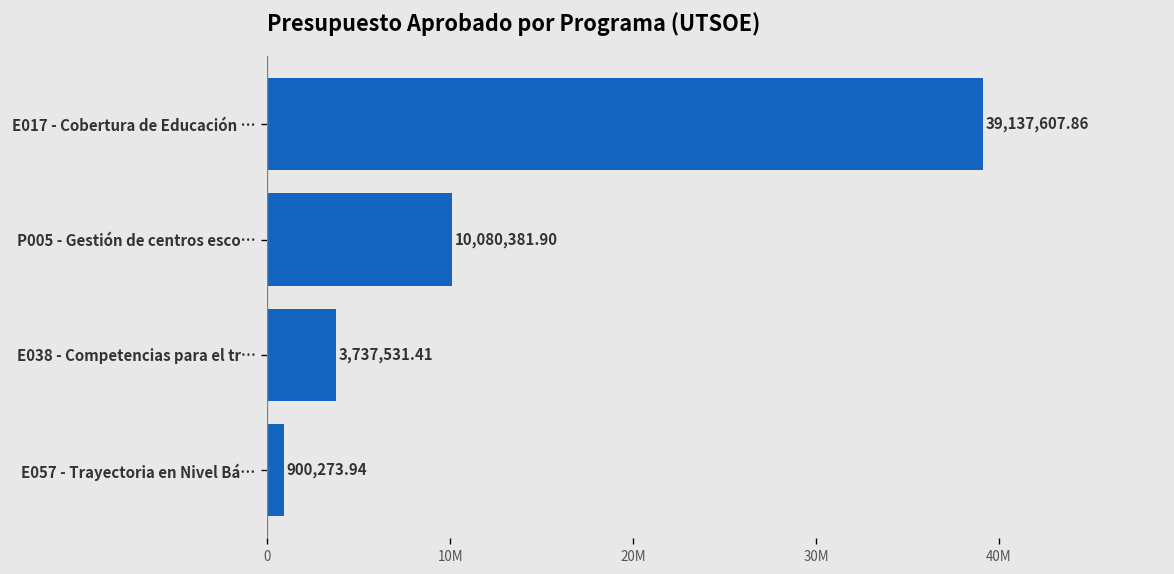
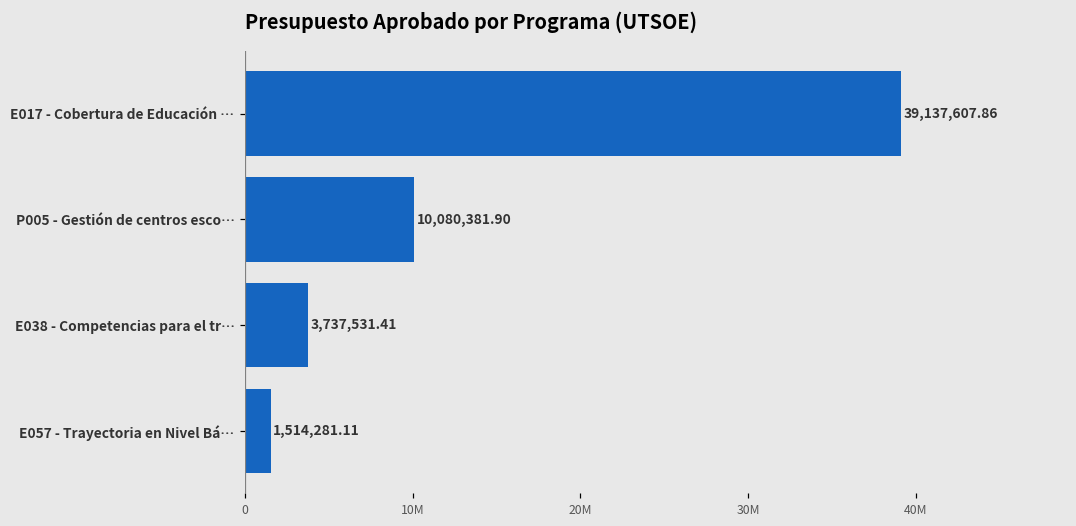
  {
    "E017 - Cobertura de Educación …": "39,137,607.86",
    "P005 - Gestión de centros esco…": "10,080,381.90",
    "E038 - Competencias para el tr…": "3,737,531.41",
-   "E057 - Trayectoria en Nivel Bá…": "900,273.94"
+   "E057 - Trayectoria en Nivel Bá…": "1,514,281.11"
  }
